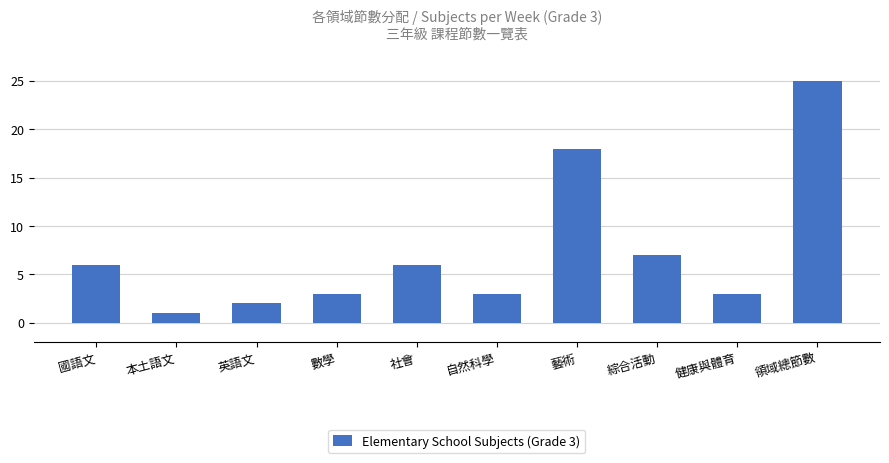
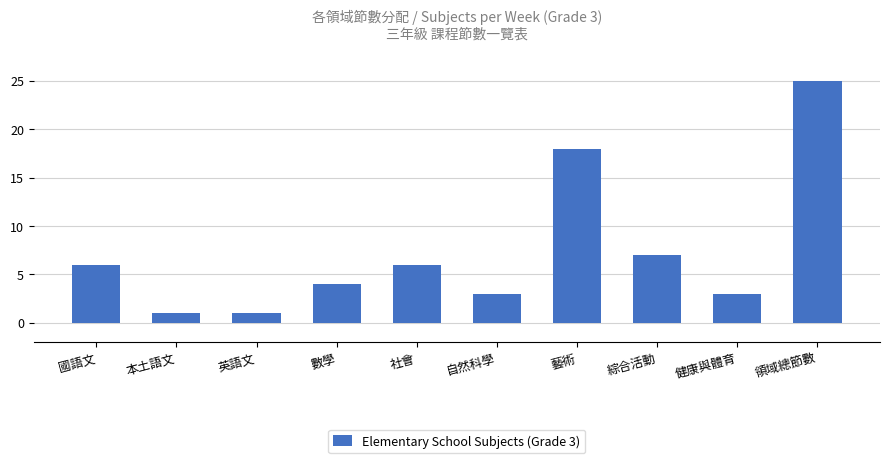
  {
    "國語文": 6,
    "本土語文": 1,
-   "英語文": 2,
-   "數學": 3,
+   "英語文": 1,
+   "數學": 4,
    "社會": 6,
    "自然科學": 3,
    "藝術": 18,
    "綜合活動": 7,
    "健康與體育": 3,
    "領域總節數": 25
  }
